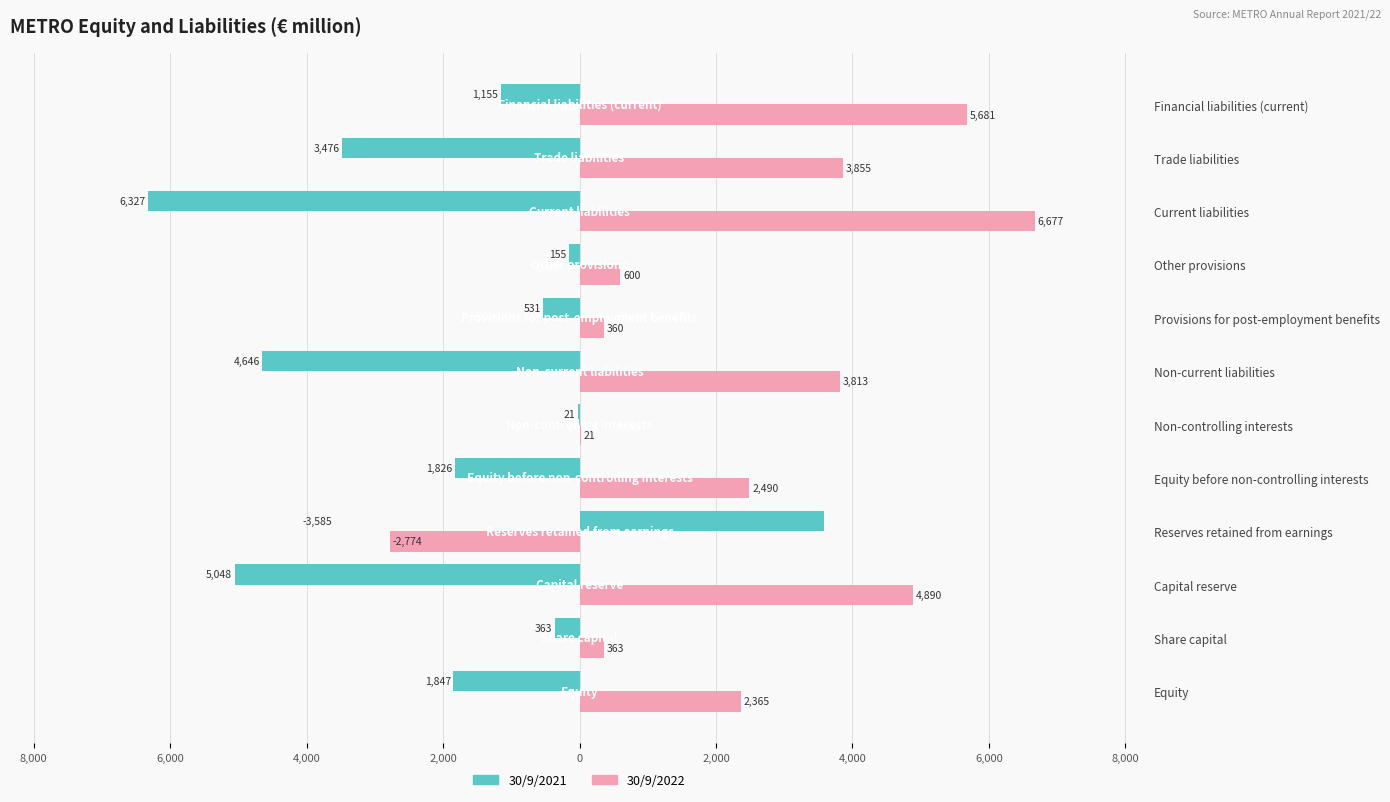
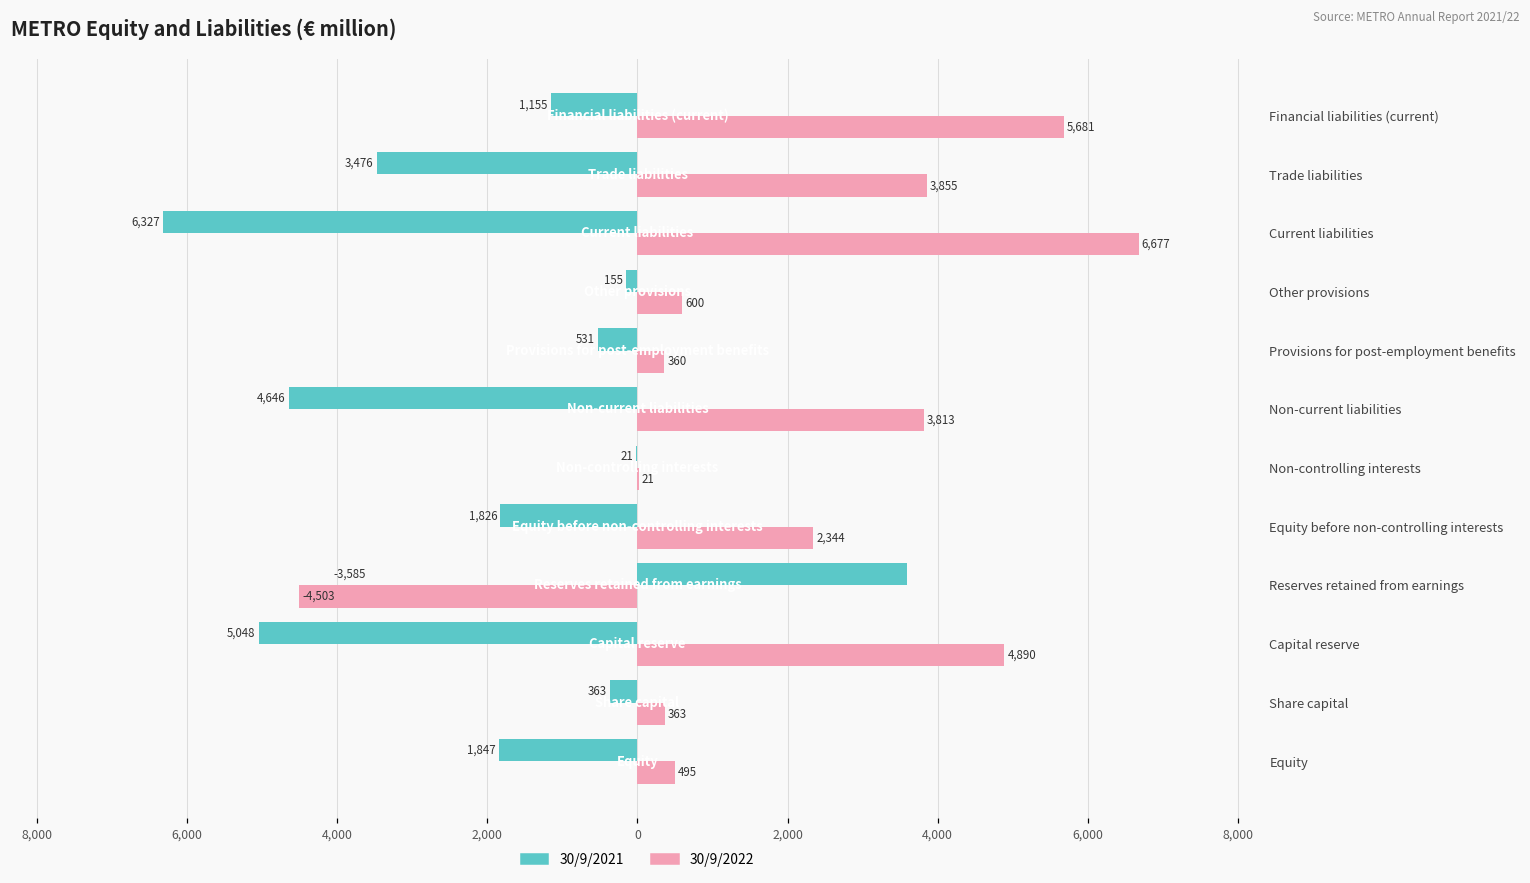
  {
    "30/9/2022": {
      "Financial liabilities (current)": "5,681",
      "Trade liabilities": "3,855",
      "Current liabilities": "6,677",
      "Non-current liabilities": "3,813",
-     "Equity before non-controlling interests": "2,490",
-     "Reserves retained from earnings": "-2,774",
+     "Equity before non-controlling interests": "2,344",
+     "Reserves retained from earnings": "-4,503",
      "Capital reserve": "4,890",
-     "Equity": "2,365"
+     "Equity": "495"
    }
  }
